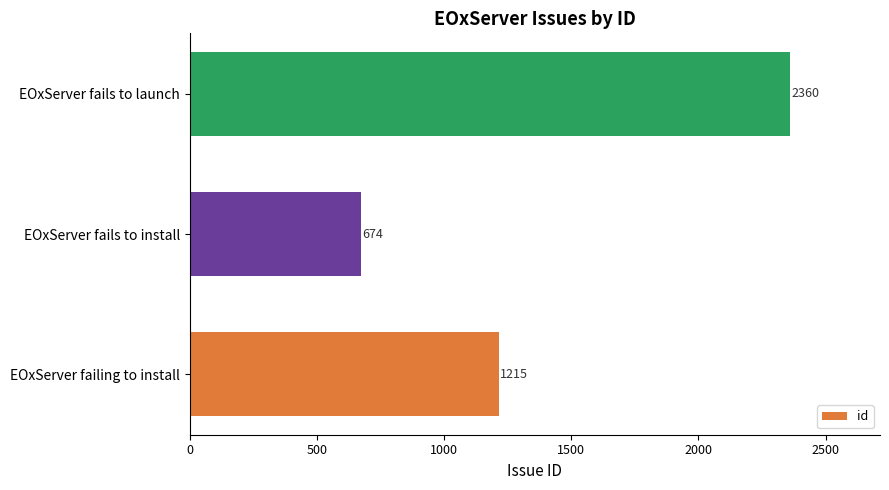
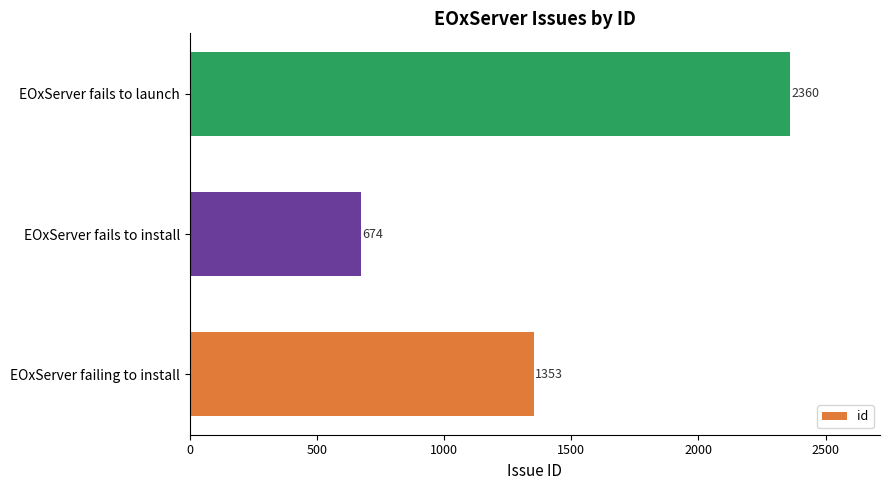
  {
    "EOxServer fails to launch": 2360,
    "EOxServer fails to install": 674,
-   "EOxServer failing to install": 1215
+   "EOxServer failing to install": 1353
  }
